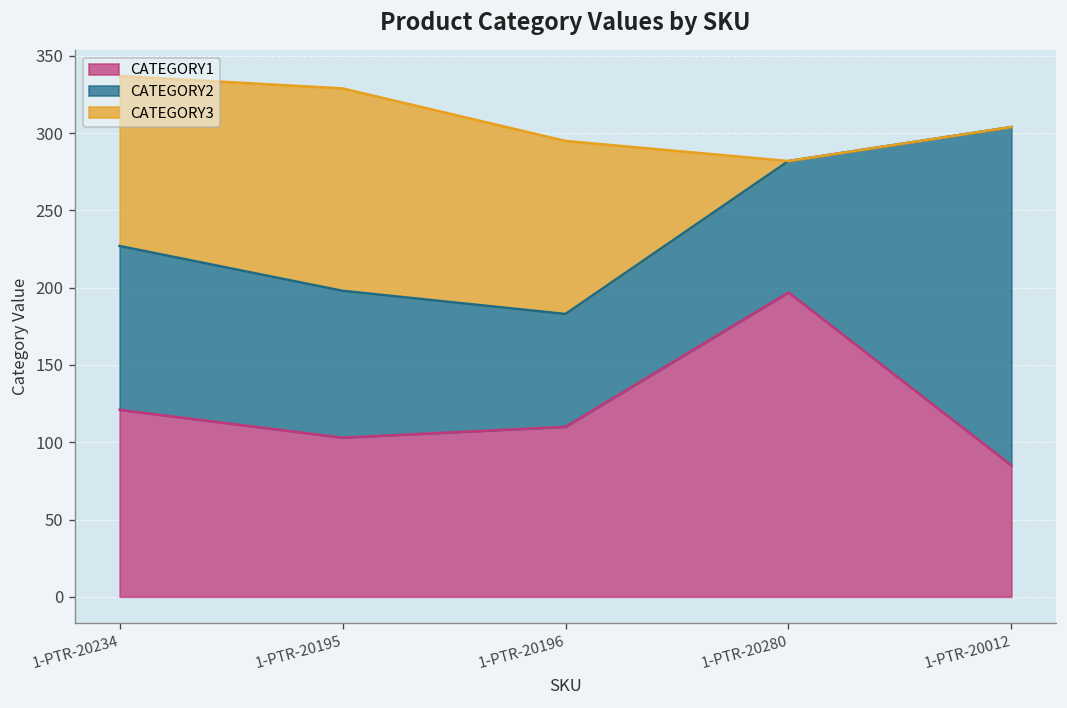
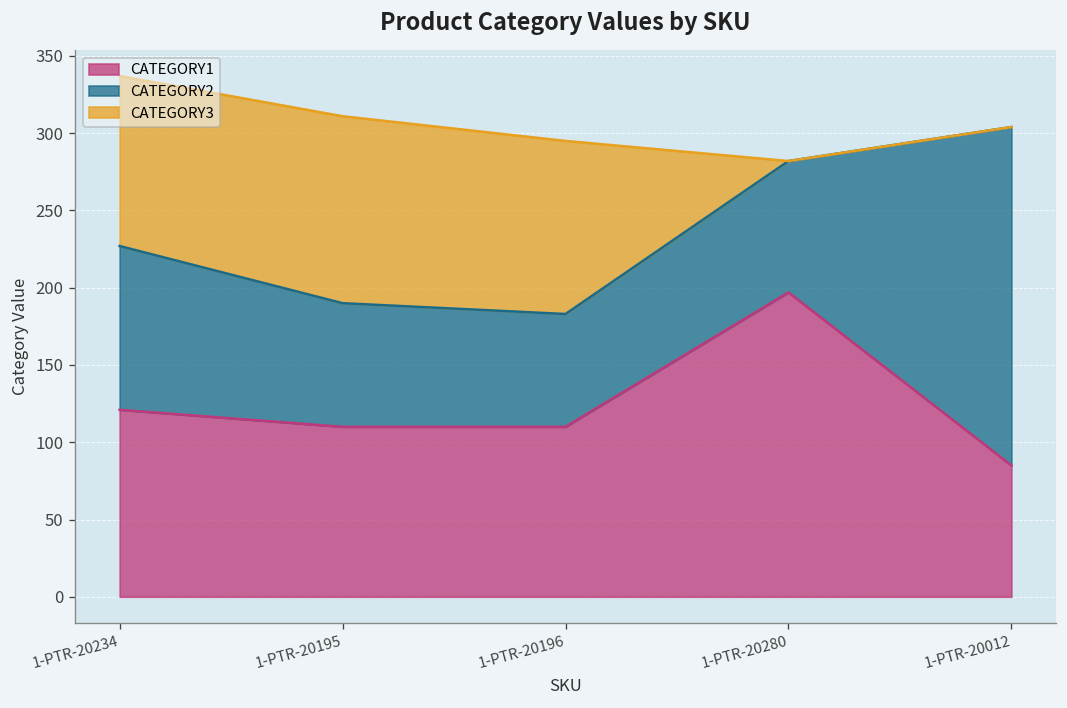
  {
    "CATEGORY1": {
      "1-PTR-20234": 121,
-     "1-PTR-20195": 103,
+     "1-PTR-20195": 110,
      "1-PTR-20196": 110,
      "1-PTR-20280": 197,
      "1-PTR-20012": 85
    },
    "CATEGORY2": {
      "1-PTR-20234": 106,
-     "1-PTR-20195": 95,
+     "1-PTR-20195": 80,
      "1-PTR-20196": 73
    },
    "CATEGORY3": {
-     "1-PTR-20195": 131,
+     "1-PTR-20195": 121,
      "1-PTR-20196": 112
    }
  }
